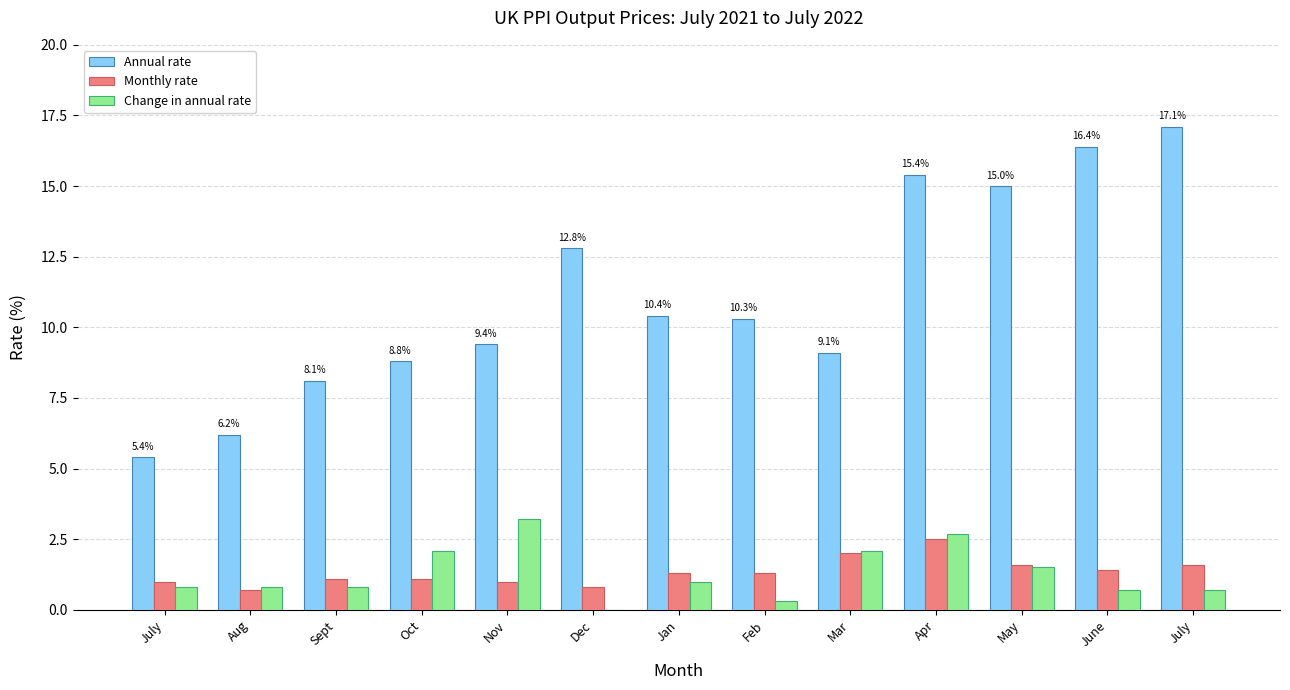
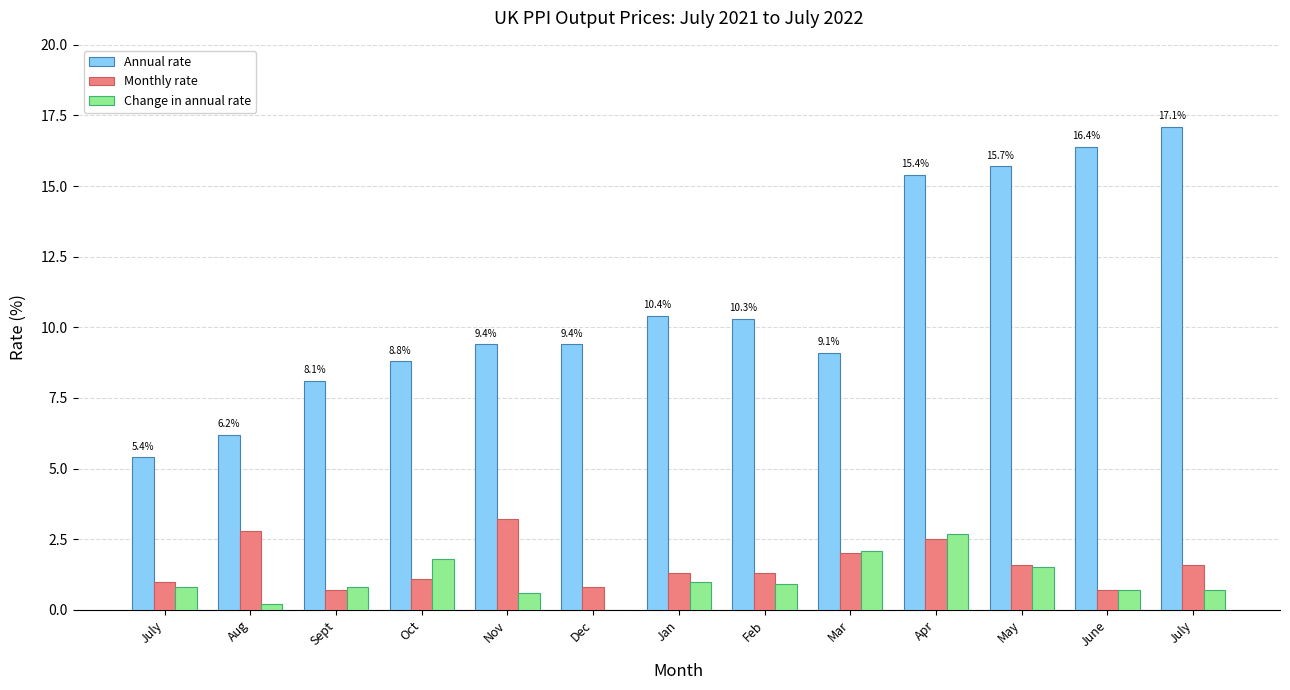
  {
    "Annual rate": {
      "Aug": "6.2%",
      "Sept": "8.1%",
      "Oct": "8.8%",
      "Nov": "9.4%",
-     "Dec": "12.8%",
+     "Dec": "9.4%",
      "Jan": "10.4%",
      "Feb": "10.3%",
      "Mar": "9.1%",
      "Apr": "15.4%",
-     "May": "15.0%",
+     "May": "15.7%",
      "June": "16.4%"
    },
    "Monthly rate": {
-     "Aug": "0.7",
-     "Sept": "1.1",
+     "Aug": "2.8",
+     "Sept": "0.7",
      "Oct": "1.1",
-     "Nov": "1.0",
+     "Nov": "3.2",
      "Dec": "0.8",
      "Jan": "1.3",
      "Feb": "1.3",
      "Mar": "2.0",
      "Apr": "2.5",
      "May": "1.6",
-     "June": "1.4"
+     "June": "0.7"
    },
    "Change in annual rate": {
-     "Aug": "0.8",
+     "Aug": "0.2",
      "Sept": "0.8",
-     "Oct": "2.1",
-     "Nov": "3.2",
+     "Oct": "1.8",
+     "Nov": "0.6",
      "Dec": "0.0",
      "Jan": "1.0",
-     "Feb": "0.3",
+     "Feb": "0.9",
      "Mar": "2.1",
      "Apr": "2.7",
      "May": "1.5",
      "June": "0.7"
    }
  }
